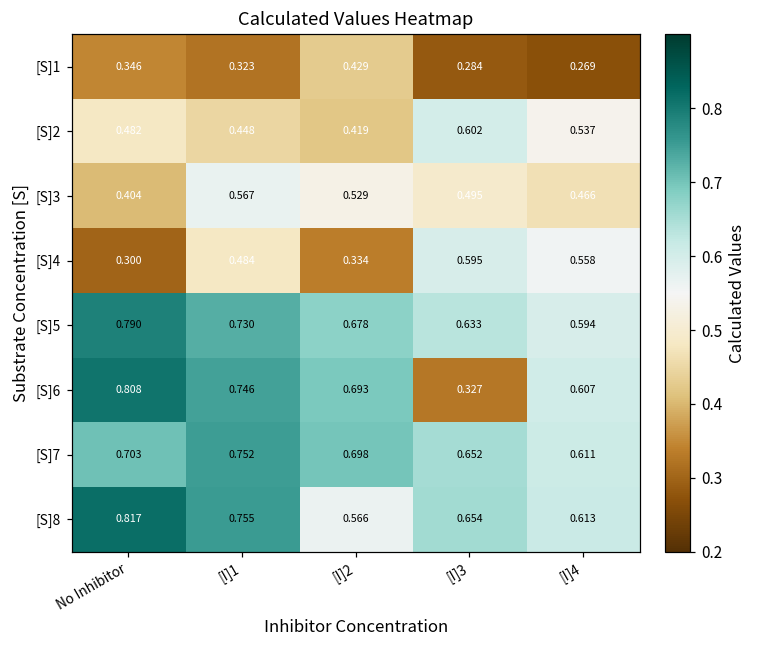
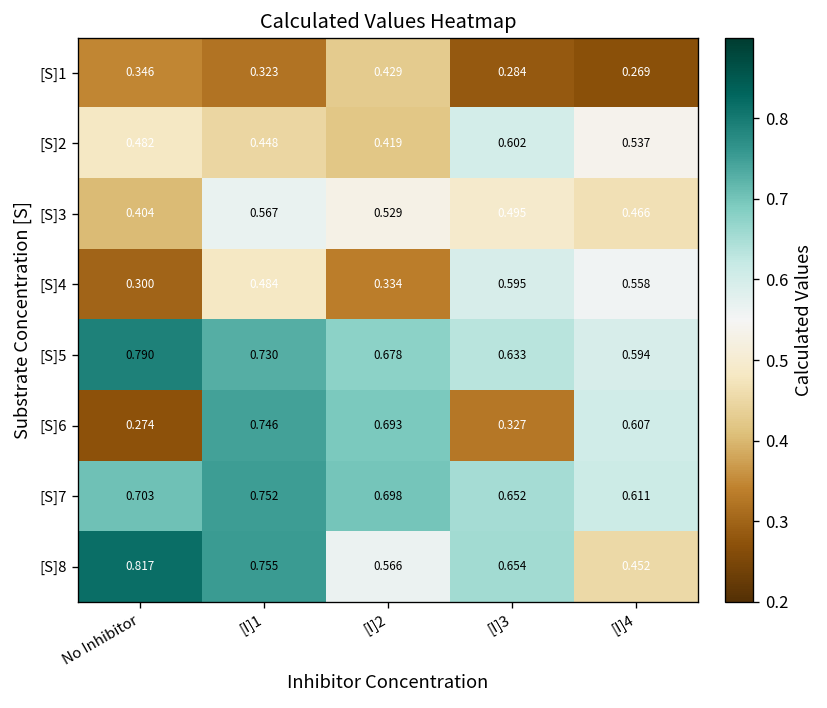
  {
    "[S]1": {
      "No Inhibitor": 0.346,
      "[I]1": 0.323,
      "[I]2": 0.429,
      "[I]3": 0.284,
      "[I]4": 0.269
    },
    "[S]2": {
      "No Inhibitor": 0.482,
      "[I]1": 0.448,
      "[I]2": 0.419,
      "[I]3": 0.602,
      "[I]4": 0.537
    },
    "[S]3": {
      "No Inhibitor": 0.404,
      "[I]1": 0.567,
      "[I]2": 0.529,
      "[I]3": 0.495,
      "[I]4": 0.466
    },
    "[S]4": {
      "No Inhibitor": 0.300,
      "[I]1": 0.484,
      "[I]2": 0.334,
      "[I]3": 0.595,
      "[I]4": 0.558
    },
    "[S]5": {
      "No Inhibitor": 0.790,
      "[I]1": 0.730,
      "[I]2": 0.678,
      "[I]3": 0.633,
      "[I]4": 0.594
    },
    "[S]6": {
-     "No Inhibitor": 0.808,
+     "No Inhibitor": 0.274,
      "[I]1": 0.746,
      "[I]2": 0.693,
      "[I]3": 0.327,
      "[I]4": 0.607
    },
    "[S]7": {
      "No Inhibitor": 0.703,
      "[I]1": 0.752,
      "[I]2": 0.698,
      "[I]3": 0.652,
      "[I]4": 0.611
    },
    "[S]8": {
      "No Inhibitor": 0.817,
      "[I]1": 0.755,
      "[I]2": 0.566,
      "[I]3": 0.654,
-     "[I]4": 0.613
+     "[I]4": 0.452
    }
  }
